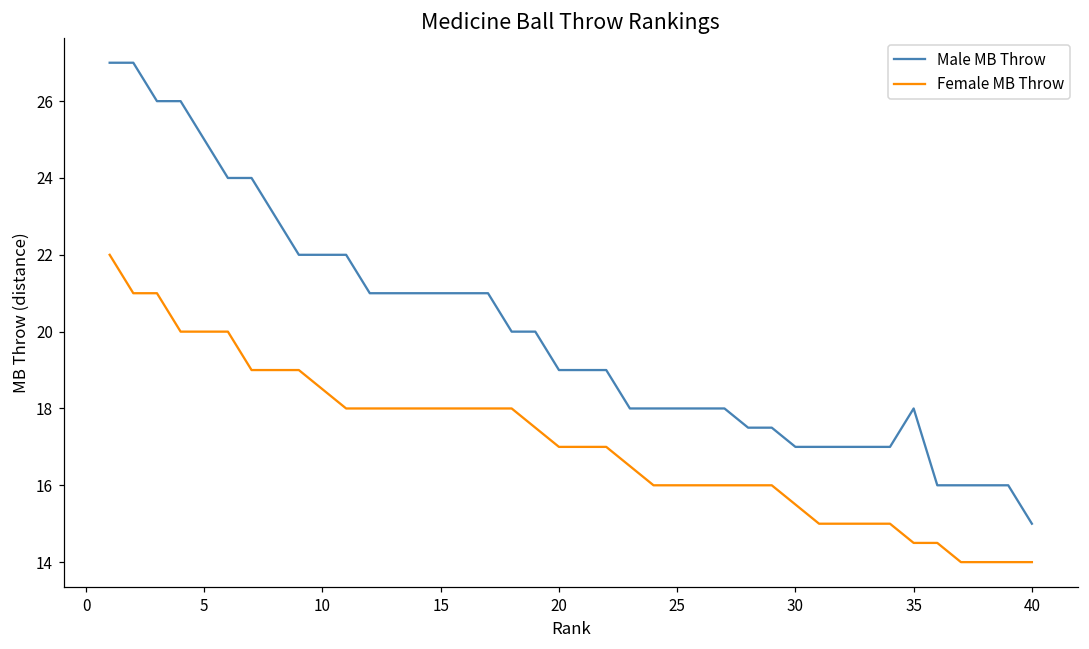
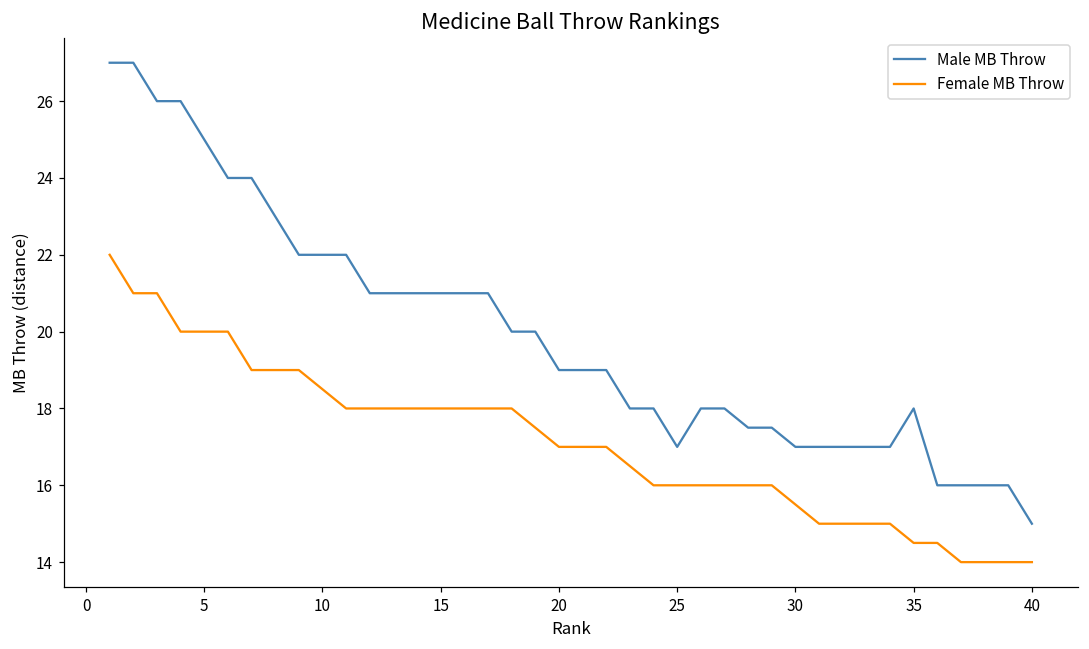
  {
    "Male MB Throw": {
      "5": 25,
      "10": 22,
      "15": 21,
      "20": 19,
-     "25": 18,
+     "25": 17,
      "30": 17,
      "35": 18,
      "40": 15
    },
    "Female MB Throw": {
      "5": 20,
      "10": 18.5,
      "15": 18,
      "20": 17,
      "25": 16,
      "30": 15.5,
      "35": 14.5,
      "40": 14
    }
  }
